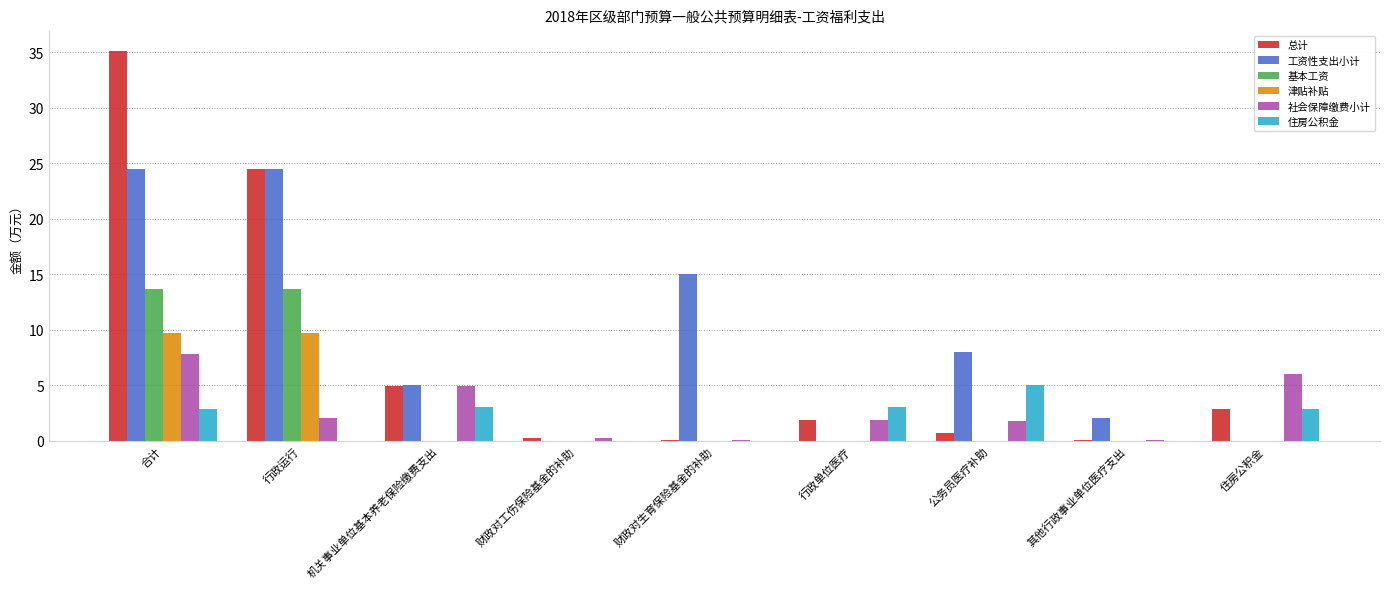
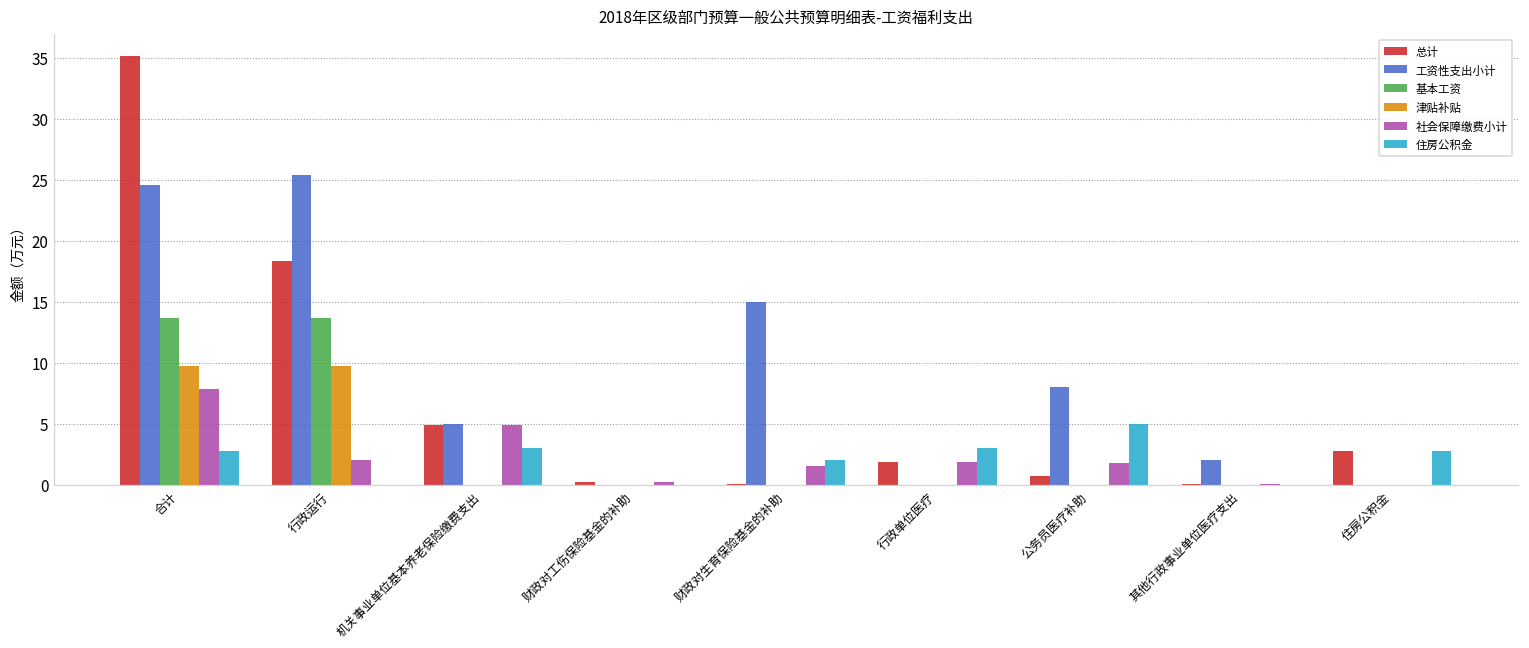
  {
    "总计": {
      "合计": 35.2,
-     "行政运行": 24.5,
+     "行政运行": 18.3,
      "机关事业单位基本养老保险缴费支出": 4.9,
      "财政对工伤保险基金的补助": 0.2,
      "行政单位医疗": 1.9,
      "公务员医疗补助": 0.7,
      "住房公积金": 2.8
    },
    "工资性支出小计": {
      "合计": 24.5,
-     "行政运行": 24.5,
+     "行政运行": 25.4,
      "机关事业单位基本养老保险缴费支出": 5.0,
      "财政对工伤保险基金的补助": 0.0,
      "财政对生育保险基金的补助": 15.0,
      "行政单位医疗": 0.0,
      "公务员医疗补助": 8.0,
      "其他行政事业单位医疗支出": 2.0,
      "住房公积金": 0.0
    },
    "基本工资": {
      "合计": 13.7,
      "行政运行": 13.7,
      "机关事业单位基本养老保险缴费支出": 0.0,
      "财政对工伤保险基金的补助": 0.0,
      "财政对生育保险基金的补助": 0.0,
      "行政单位医疗": 0.0,
      "公务员医疗补助": 0.0,
      "其他行政事业单位医疗支出": 0.0,
      "住房公积金": 0.0
    },
    "津贴补贴": {
      "合计": 9.7,
      "行政运行": 9.7,
      "机关事业单位基本养老保险缴费支出": 0.0,
      "财政对工伤保险基金的补助": 0.0,
      "财政对生育保险基金的补助": 0.0,
      "行政单位医疗": 0.0,
      "公务员医疗补助": 0.0,
      "其他行政事业单位医疗支出": 0.0,
      "住房公积金": 0.0
    },
    "社会保障缴费小计": {
      "合计": 7.8,
      "行政运行": 2.0,
      "机关事业单位基本养老保险缴费支出": 4.9,
      "财政对工伤保险基金的补助": 0.2,
-     "财政对生育保险基金的补助": 0.1,
+     "财政对生育保险基金的补助": 1.5,
      "行政单位医疗": 1.9,
      "公务员医疗补助": 1.8,
-     "住房公积金": 6
+     "住房公积金": 0
    },
    "住房公积金": {
      "合计": 3,
      "行政运行": 0,
      "机关事业单位基本养老保险缴费支出": 3,
      "财政对工伤保险基金的补助": 0,
-     "财政对生育保险基金的补助": 0,
+     "财政对生育保险基金的补助": 2,
      "行政单位医疗": 3,
      "公务员医疗补助": 5,
      "其他行政事业单位医疗支出": 0,
      "住房公积金": 3
    }
  }
